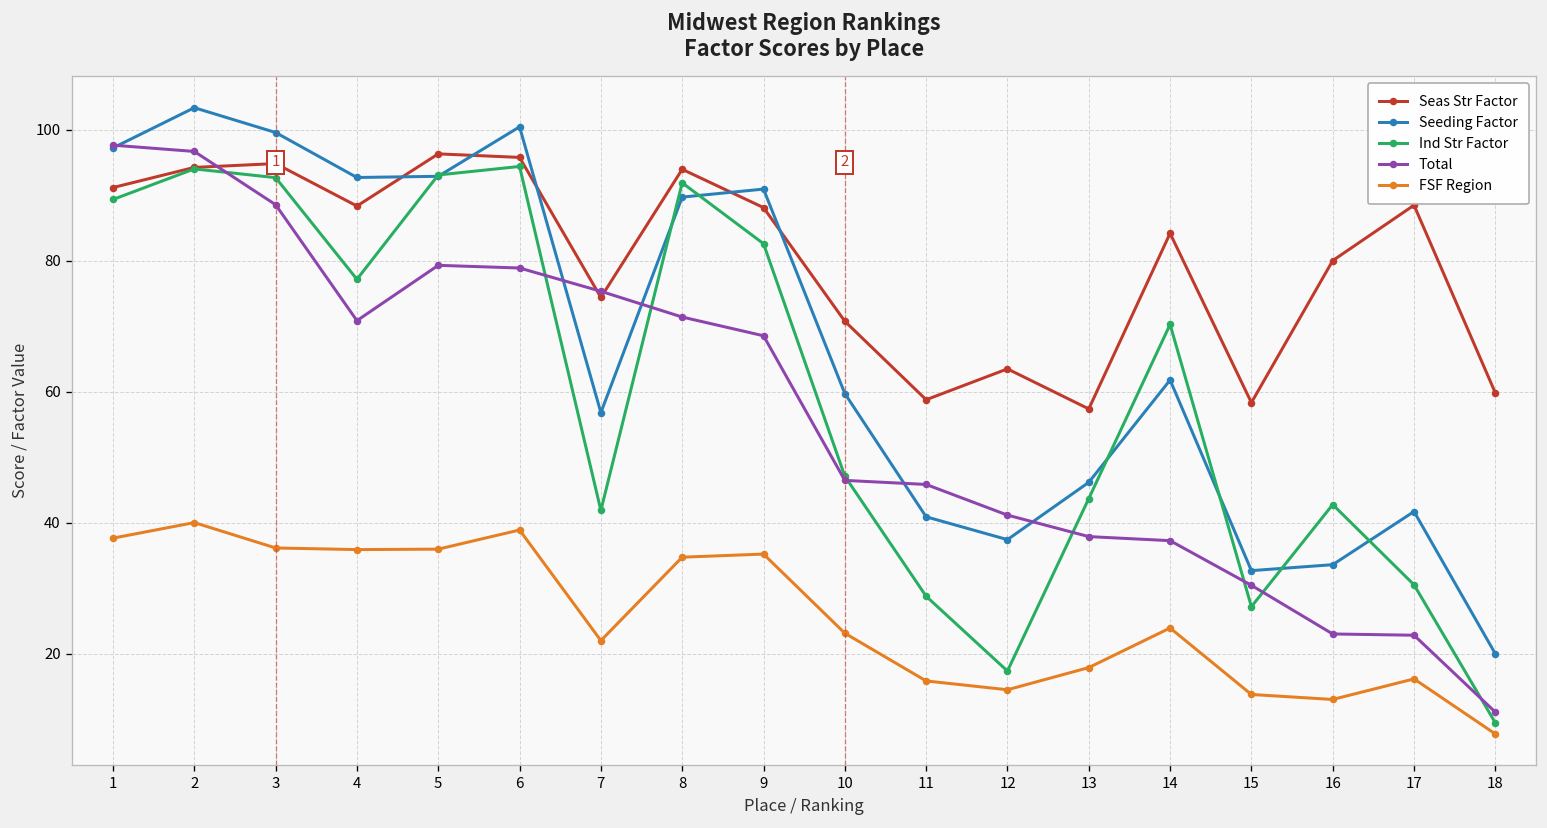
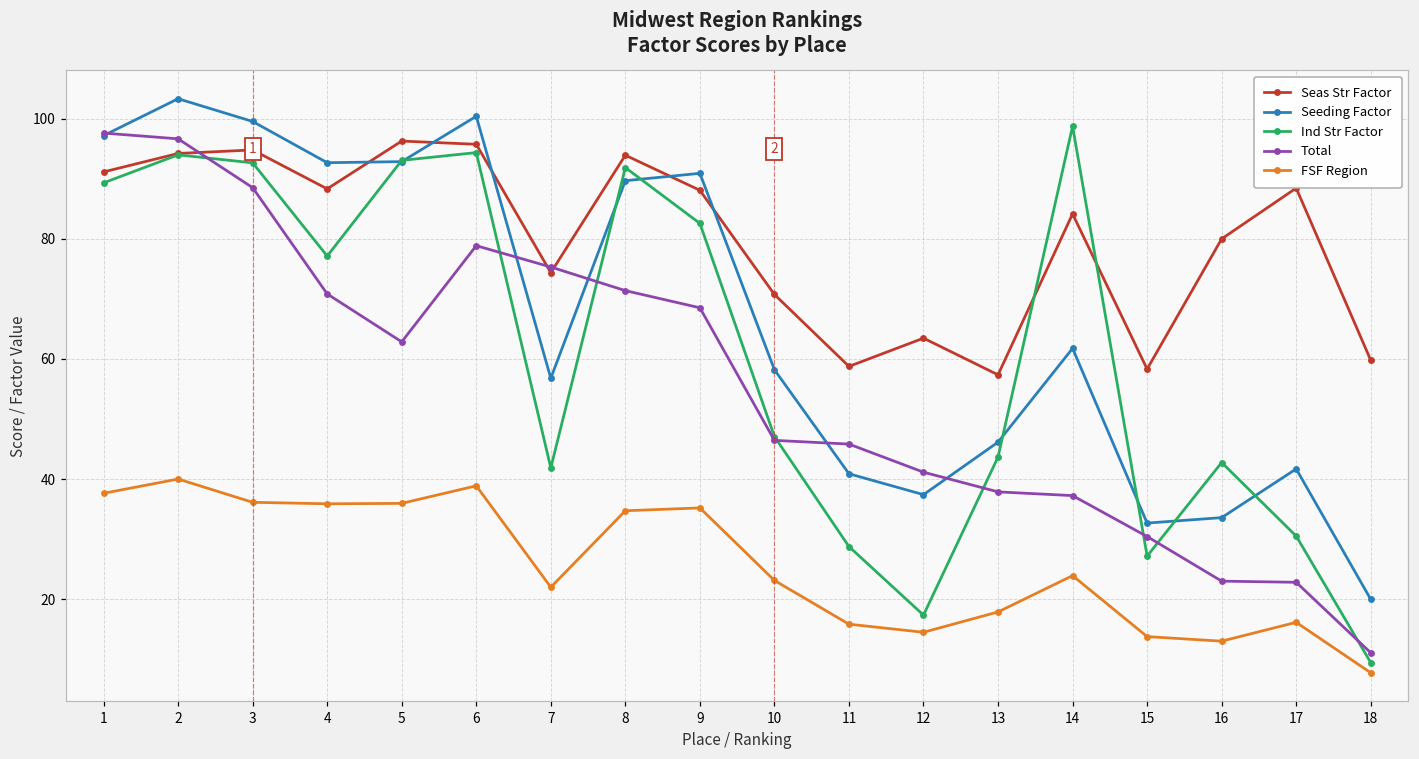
  {
    "Seas Str Factor": {
      "1": 91,
      "4": 88,
      "5": 96,
      "6": 96,
      "7": 74,
      "8": 94,
      "9": 88,
      "10": 71,
      "11": 59,
      "12": 63,
      "13": 57,
      "14": 84,
      "15": 58,
      "16": 80,
      "18": 60
    },
    "Seeding Factor": {
      "2": 103,
      "3": 100,
      "4": 93,
      "6": 100,
      "7": 57,
      "8": 90,
      "9": 91,
-     "10": 60,
+     "10": 58,
      "11": 41,
      "12": 37,
      "13": 46,
      "14": 62,
      "15": 33,
      "16": 34,
      "17": 42,
      "18": 20
    },
    "Ind Str Factor": {
      "1": 89,
      "3": 93,
      "4": 77,
      "6": 94,
      "7": 42,
      "8": 92,
      "9": 83,
      "10": 47,
      "11": 29,
      "12": 17,
      "13": 44,
-     "14": 70,
+     "14": 99,
      "15": 27,
      "16": 43,
      "17": 31,
      "18": 9
    },
    "Total": {
      "2": 97,
      "3": 89,
      "4": 71,
-     "5": 79,
+     "5": 63,
      "6": 79,
      "7": 75,
      "8": 71,
      "9": 69,
      "10": 46,
      "11": 46,
      "12": 41,
      "13": 38,
      "14": 37,
      "15": 30,
      "16": 23,
      "17": 23,
      "18": 11
    },
    "FSF Region": {
      "1": 38,
      "2": 40,
      "3": 36,
      "4": 36,
      "5": 36,
      "6": 39,
      "7": 22,
      "8": 35,
      "9": 35,
      "10": 23,
      "11": 16,
      "12": 14,
      "13": 18,
      "14": 24,
      "15": 14,
      "16": 13,
      "17": 16,
      "18": 8
    }
  }
